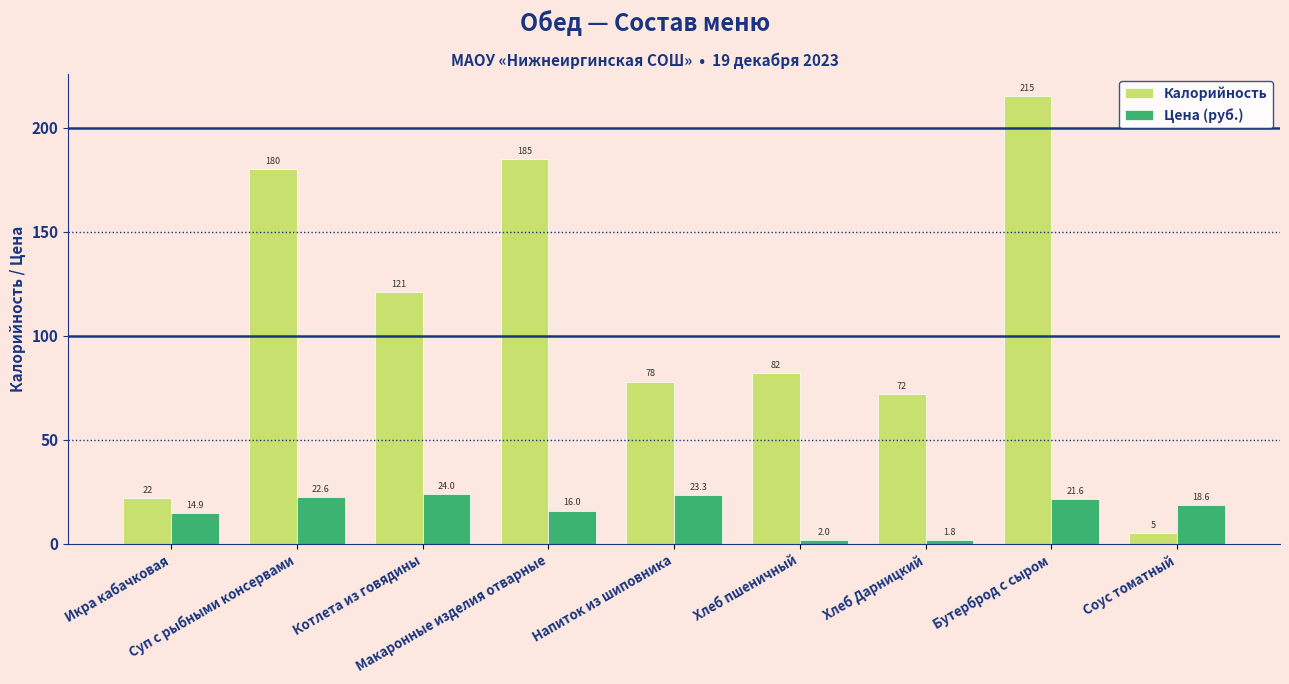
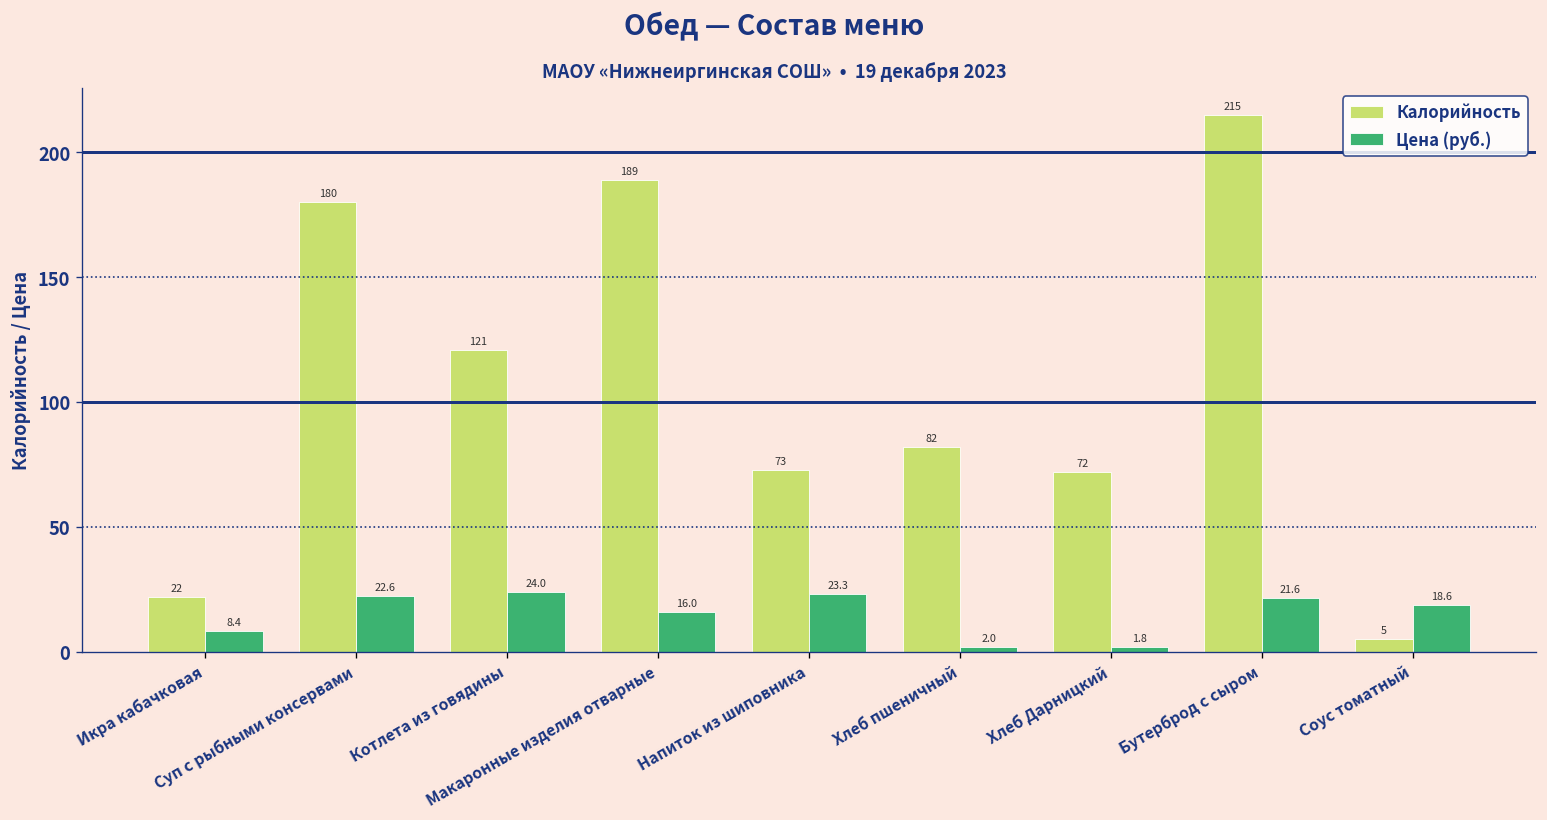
  {
    "Калорийность": {
      "Икра кабачковая": 22,
      "Суп с рыбными консервами": 180,
      "Котлета из говядины": 121,
-     "Макаронные изделия отварные": 185,
-     "Напиток из шиповника": 78,
+     "Макаронные изделия отварные": 189,
+     "Напиток из шиповника": 73,
      "Хлеб пшеничный": 82,
      "Хлеб Дарницкий": 72,
      "Бутерброд с сыром": 215,
      "Соус томатный": 5
    },
    "Цена (руб.)": {
-     "Икра кабачковая": 14.9,
+     "Икра кабачковая": 8.4,
      "Суп с рыбными консервами": 22.6,
      "Котлета из говядины": 24.0,
      "Макаронные изделия отварные": 16.0,
      "Напиток из шиповника": 23.3,
      "Хлеб пшеничный": 2.0,
      "Хлеб Дарницкий": 1.8,
      "Бутерброд с сыром": 21.6,
      "Соус томатный": 18.6
    }
  }
